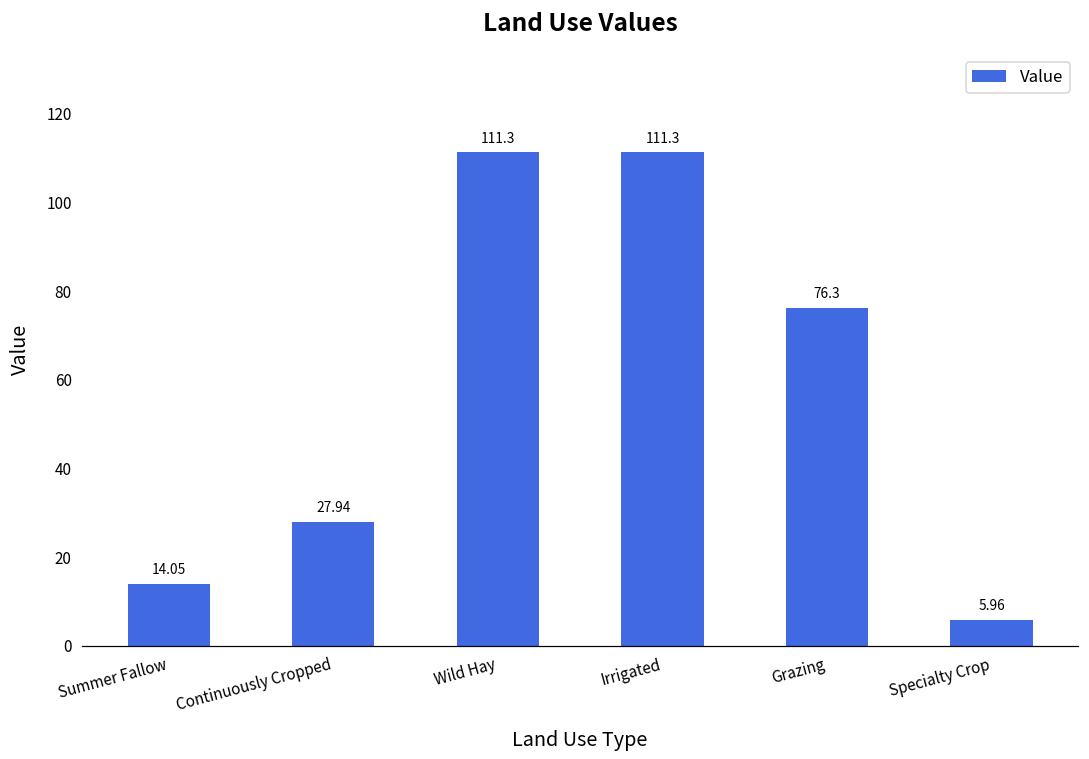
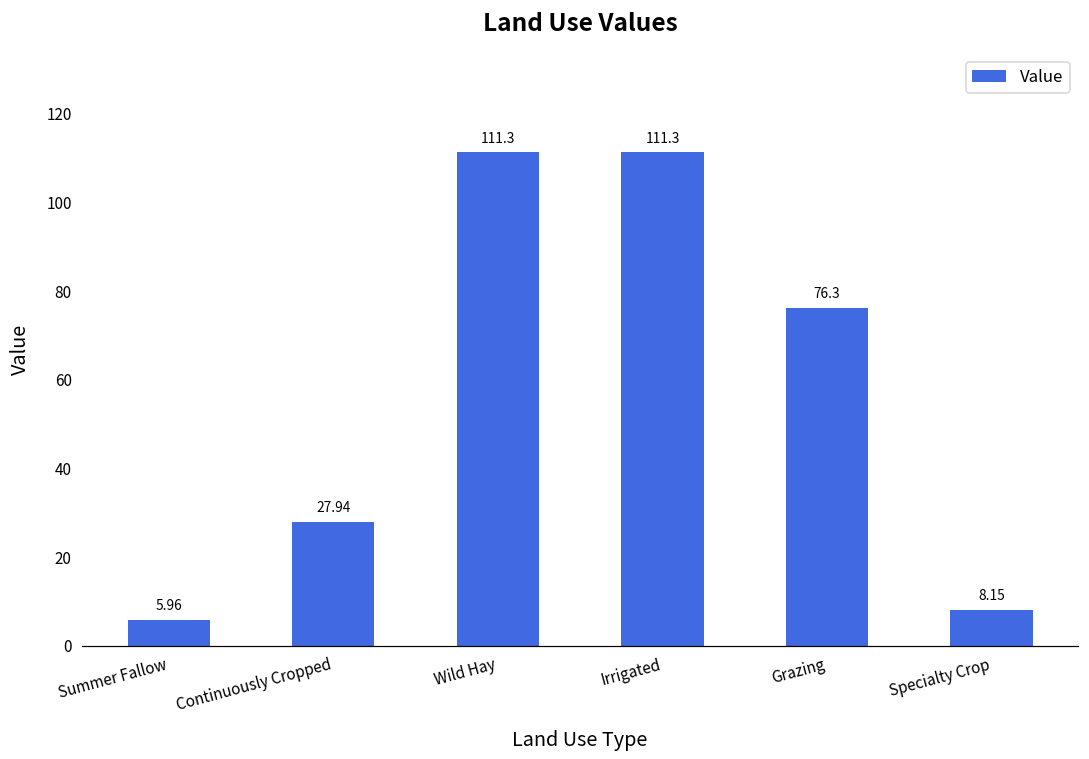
  {
-   "Summer Fallow": 14.05,
+   "Summer Fallow": 5.96,
    "Continuously Cropped": 27.94,
    "Wild Hay": 111.3,
    "Irrigated": 111.3,
    "Grazing": 76.3,
-   "Specialty Crop": 5.96
+   "Specialty Crop": 8.15
  }
